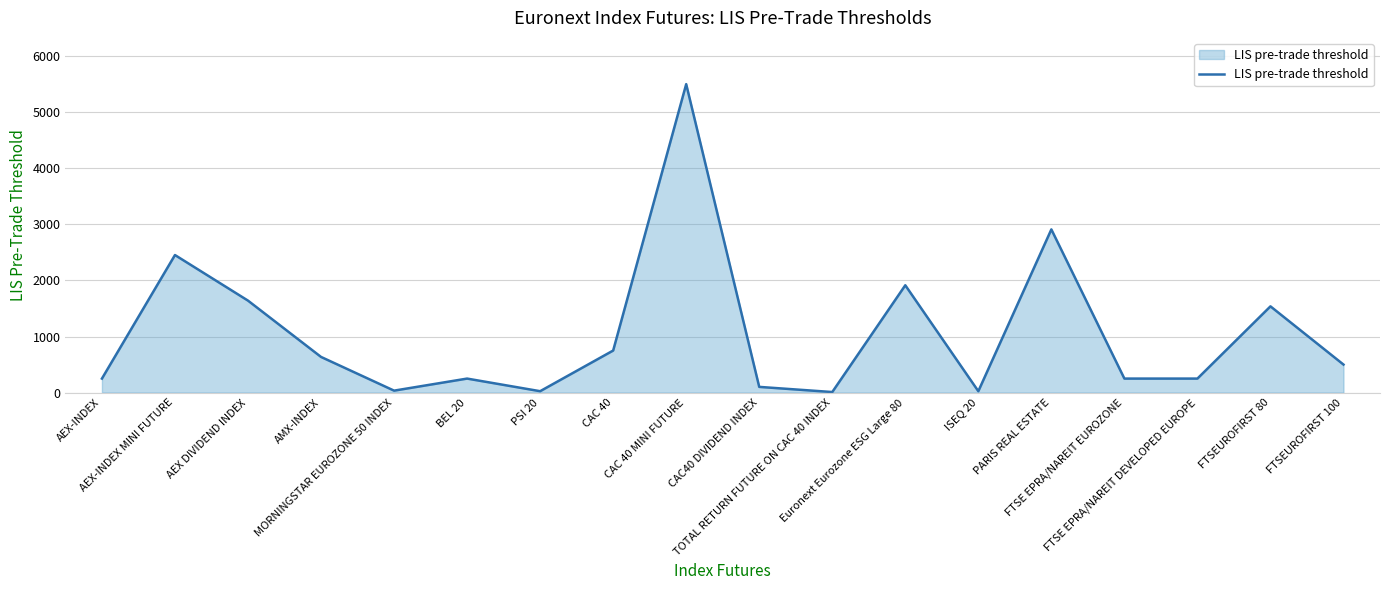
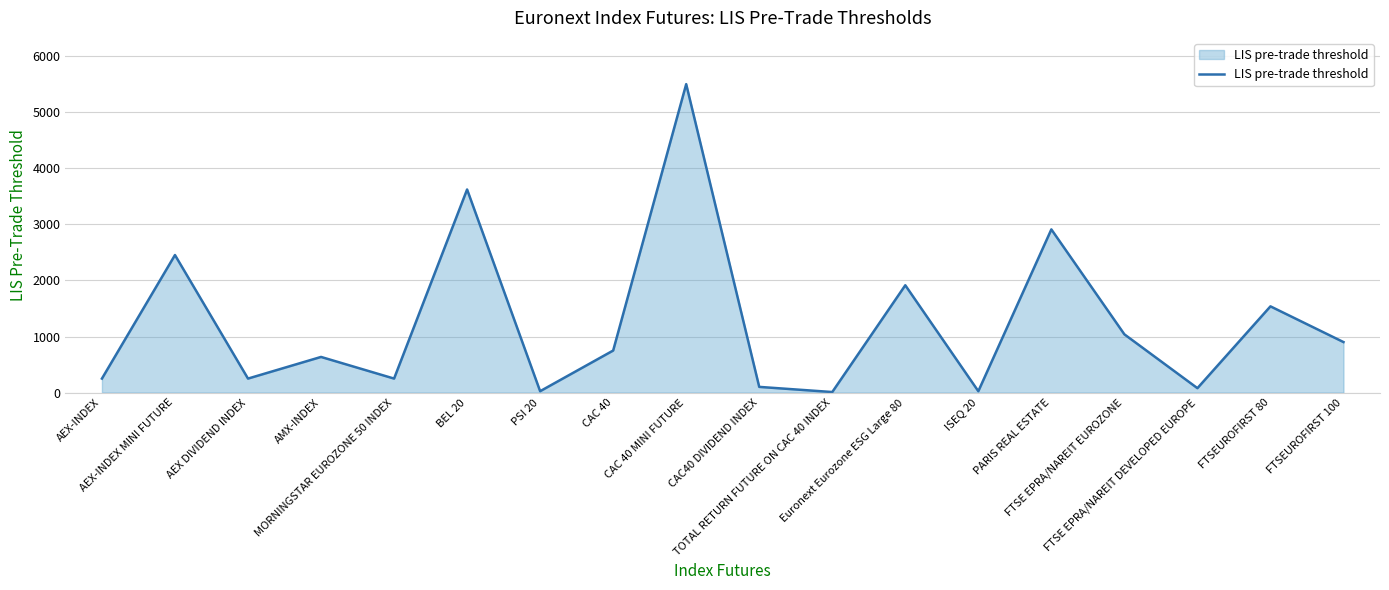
  {
    "AEX-INDEX": 300,
    "AEX-INDEX MINI FUTURE": 2500,
-   "AEX DIVIDEND INDEX": 1600,
+   "AEX DIVIDEND INDEX": 300,
    "AMX-INDEX": 600,
-   "MORNINGSTAR EUROZONE 50 INDEX": 0,
-   "BEL 20": 300,
+   "MORNINGSTAR EUROZONE 50 INDEX": 300,
+   "BEL 20": 3600,
    "PSI 20": 0,
    "CAC 40": 800,
    "CAC 40 MINI FUTURE": 5500,
    "CAC40 DIVIDEND INDEX": 100,
    "TOTAL RETURN FUTURE ON CAC 40 INDEX": 0,
    "Euronext Eurozone ESG Large 80": 1900,
    "ISEQ 20": 0,
    "PARIS REAL ESTATE": 2900,
-   "FTSE EPRA/NAREIT EUROZONE": 300,
-   "FTSE EPRA/NAREIT DEVELOPED EUROPE": 300,
+   "FTSE EPRA/NAREIT EUROZONE": 1000,
+   "FTSE EPRA/NAREIT DEVELOPED EUROPE": 100,
    "FTSEUROFIRST 80": 1500,
-   "FTSEUROFIRST 100": 500
+   "FTSEUROFIRST 100": 900
  }
